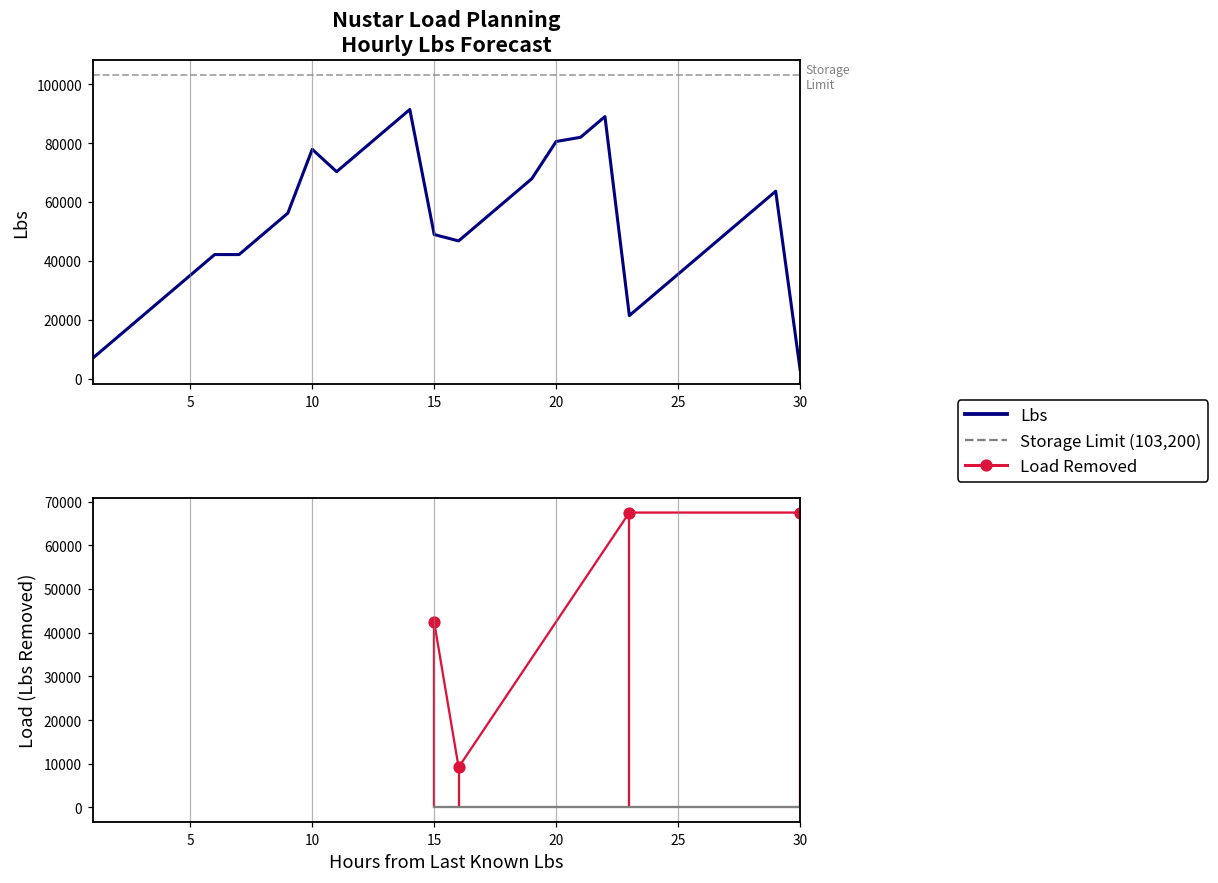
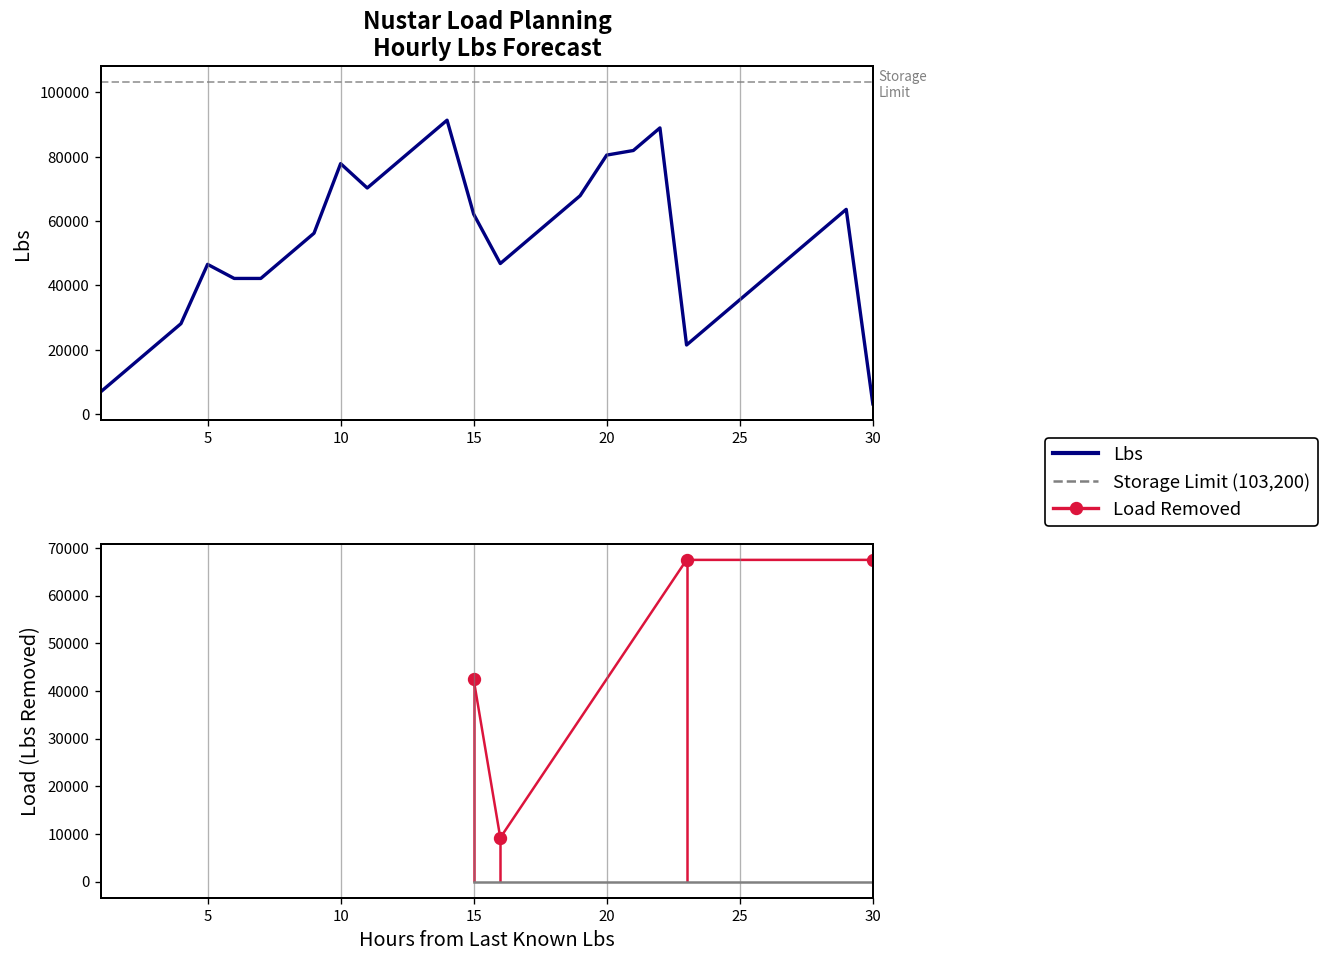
  {
    "Nustar Load Planning Hourly Lbs Forecast": {
-     "5": 35000,
+     "5": 47000,
      "10": 78000,
-     "15": 49000,
+     "15": 62000,
      "20": 81000,
      "25": 36000,
      "30": 3000
    }
  }
